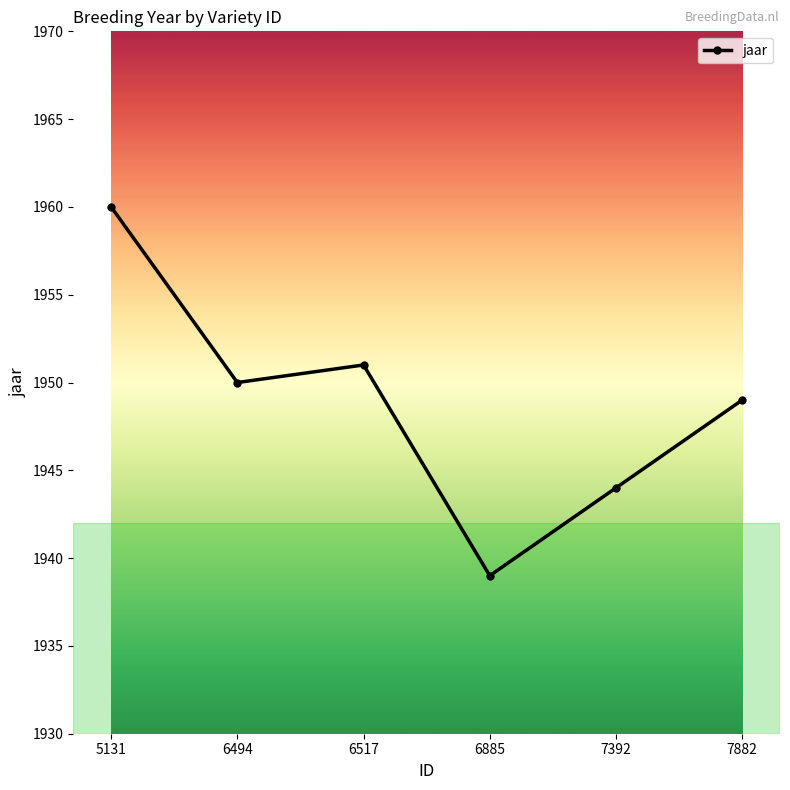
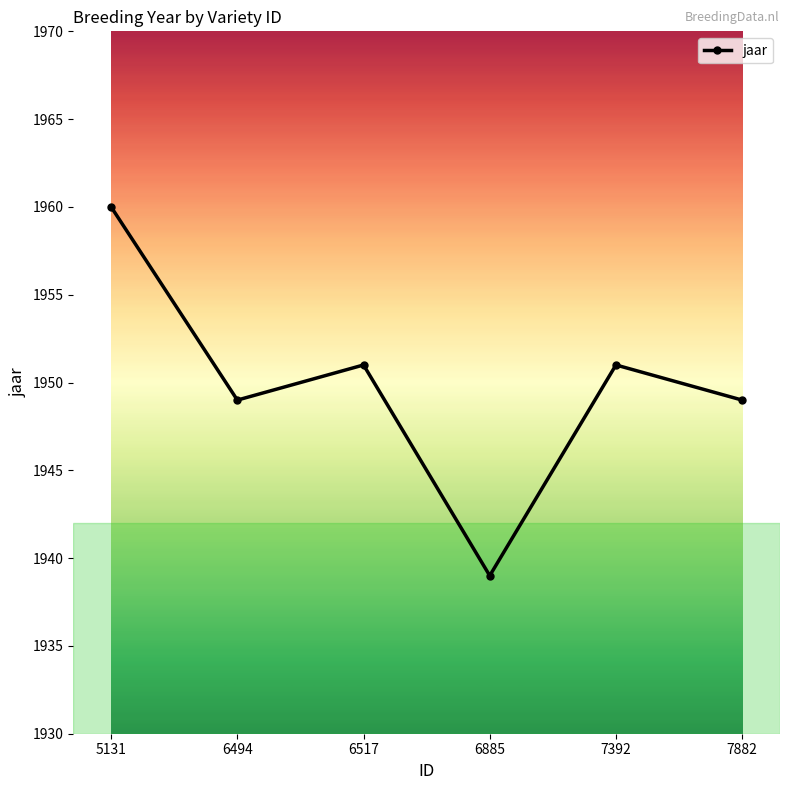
  {
    "5131": 1960,
-   "6494": 1950,
+   "6494": 1949,
    "6517": 1951,
    "6885": 1939,
-   "7392": 1944,
+   "7392": 1951,
    "7882": 1949
  }
